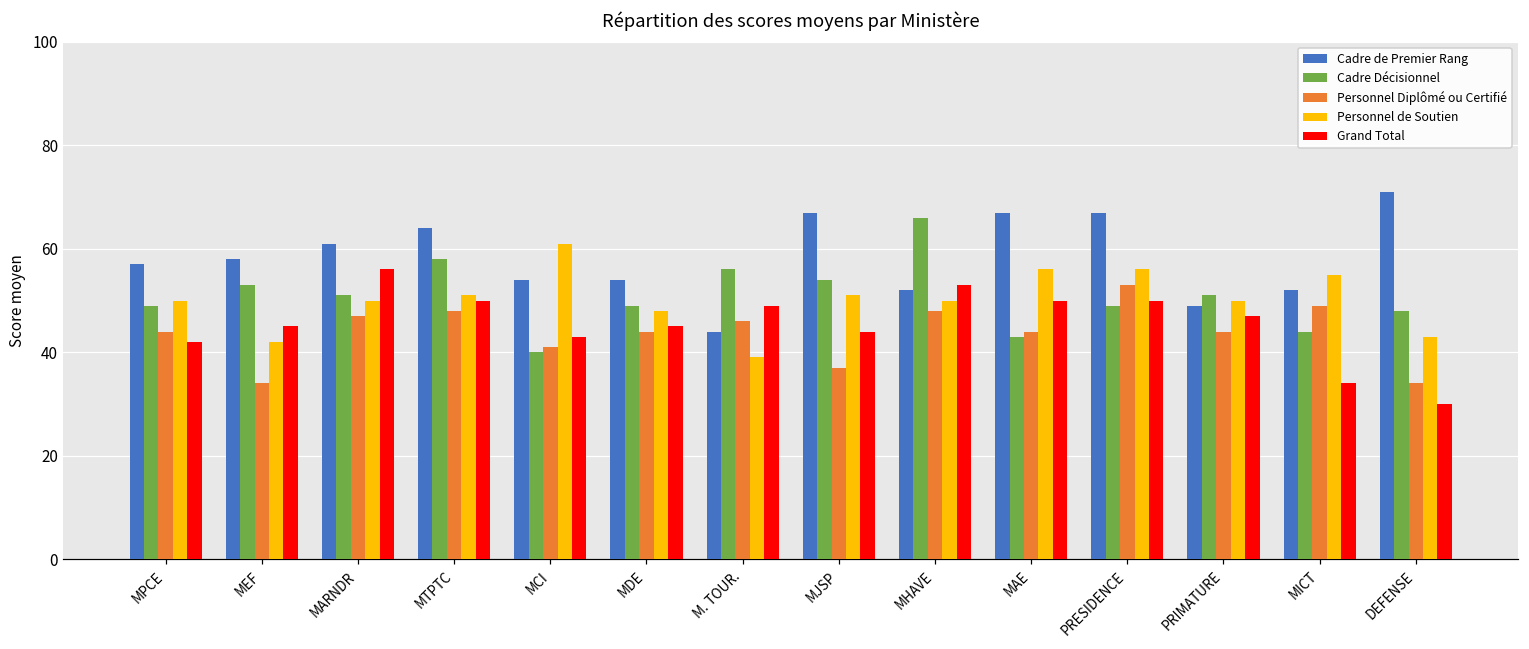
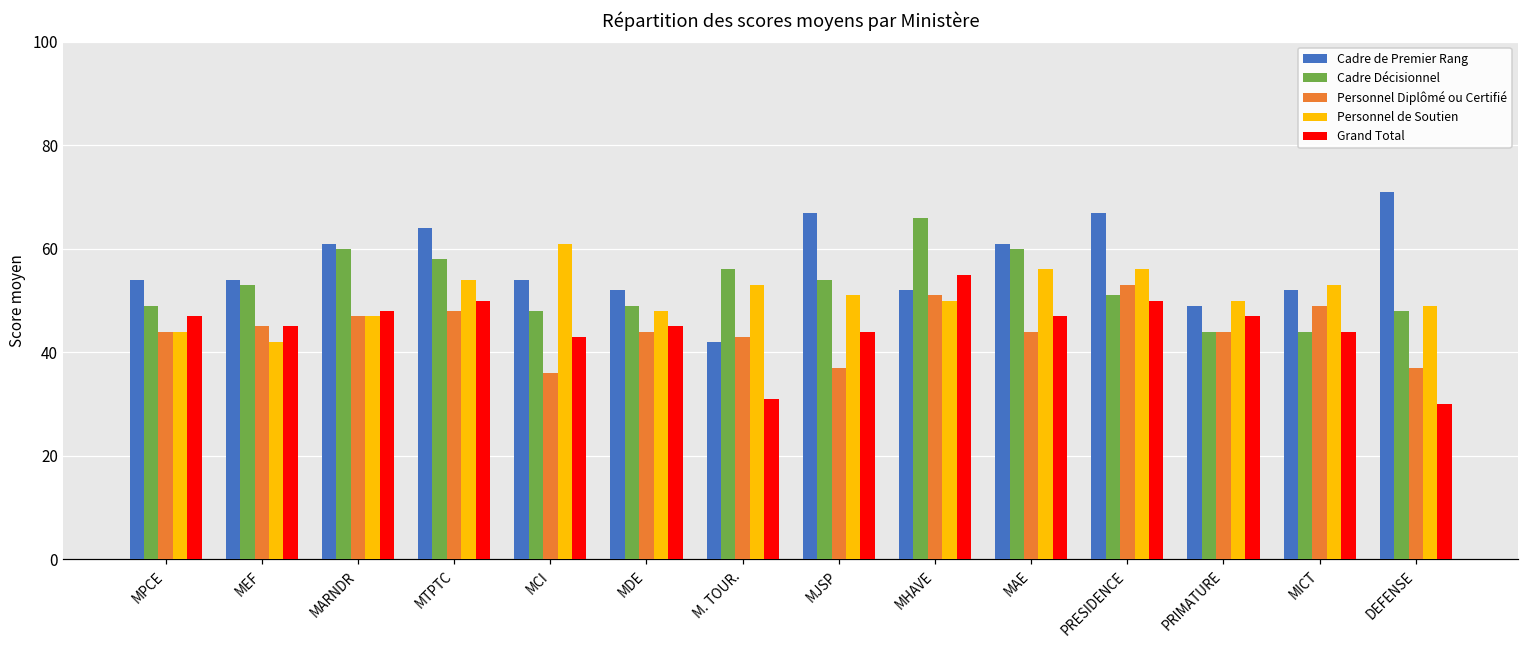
  {
    "Cadre de Premier Rang": {
-     "MPCE": 57,
-     "MEF": 58,
+     "MPCE": 54,
+     "MEF": 54,
      "MARNDR": 61,
      "MTPTC": 64,
      "MCI": 54,
-     "MDE": 54,
-     "M. TOUR.": 44,
+     "MDE": 52,
+     "M. TOUR.": 42,
      "MJSP": 67,
      "MHAVE": 52,
-     "MAE": 67,
+     "MAE": 61,
      "PRESIDENCE": 67,
      "PRIMATURE": 49,
      "MICT": 52,
      "DEFENSE": 71
    },
    "Cadre Décisionnel": {
      "MPCE": 49,
      "MEF": 53,
-     "MARNDR": 51,
+     "MARNDR": 60,
      "MTPTC": 58,
-     "MCI": 40,
+     "MCI": 48,
      "MDE": 49,
      "M. TOUR.": 56,
      "MJSP": 54,
      "MHAVE": 66,
-     "MAE": 43,
-     "PRESIDENCE": 49,
-     "PRIMATURE": 51,
+     "MAE": 60,
+     "PRESIDENCE": 51,
+     "PRIMATURE": 44,
      "MICT": 44,
      "DEFENSE": 48
    },
    "Personnel Diplômé ou Certifié": {
      "MPCE": 44,
-     "MEF": 34,
+     "MEF": 45,
      "MARNDR": 47,
      "MTPTC": 48,
-     "MCI": 41,
+     "MCI": 36,
      "MDE": 44,
-     "M. TOUR.": 46,
+     "M. TOUR.": 43,
      "MJSP": 37,
-     "MHAVE": 48,
+     "MHAVE": 51,
      "MAE": 44,
      "PRESIDENCE": 53,
      "PRIMATURE": 44,
      "MICT": 49,
-     "DEFENSE": 34
+     "DEFENSE": 37
    },
    "Personnel de Soutien": {
-     "MPCE": 50,
+     "MPCE": 44,
      "MEF": 42,
-     "MARNDR": 50,
-     "MTPTC": 51,
+     "MARNDR": 47,
+     "MTPTC": 54,
      "MCI": 61,
      "MDE": 48,
-     "M. TOUR.": 39,
+     "M. TOUR.": 53,
      "MJSP": 51,
      "MHAVE": 50,
      "MAE": 56,
      "PRESIDENCE": 56,
      "PRIMATURE": 50,
-     "MICT": 55,
-     "DEFENSE": 43
+     "MICT": 53,
+     "DEFENSE": 49
    },
    "Grand Total": {
-     "MPCE": 42,
+     "MPCE": 47,
      "MEF": 45,
-     "MARNDR": 56,
+     "MARNDR": 48,
      "MTPTC": 50,
      "MCI": 43,
      "MDE": 45,
-     "M. TOUR.": 49,
+     "M. TOUR.": 31,
      "MJSP": 44,
-     "MHAVE": 53,
-     "MAE": 50,
+     "MHAVE": 55,
+     "MAE": 47,
      "PRESIDENCE": 50,
      "PRIMATURE": 47,
-     "MICT": 34,
+     "MICT": 44,
      "DEFENSE": 30
    }
  }
